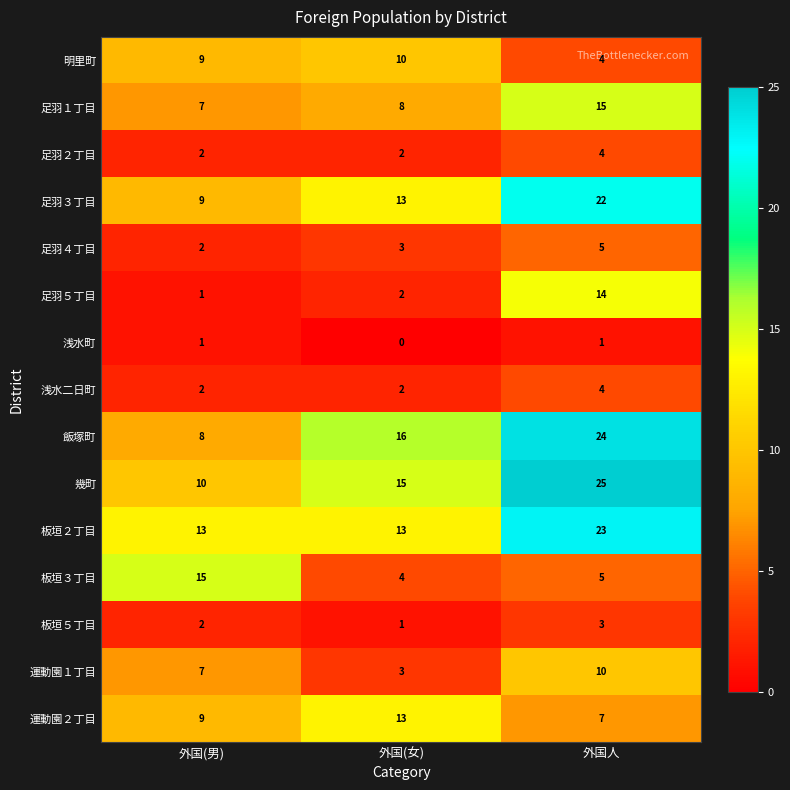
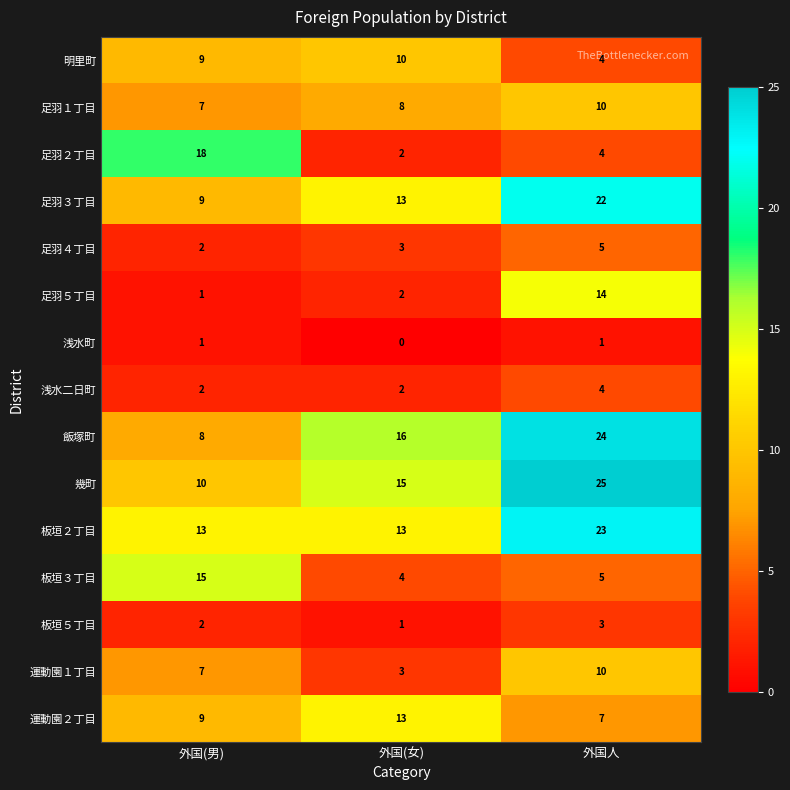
  {
    "明里町": {
      "外国(男)": 9,
      "外国(女)": 10
    },
    "足羽１丁目": {
      "外国(男)": 7,
      "外国(女)": 8,
-     "外国人": 15
+     "外国人": 10
    },
    "足羽２丁目": {
-     "外国(男)": 2,
+     "外国(男)": 18,
      "外国(女)": 2,
      "外国人": 4
    },
    "足羽３丁目": {
      "外国(男)": 9,
      "外国(女)": 13,
      "外国人": 22
    },
    "足羽４丁目": {
      "外国(男)": 2,
      "外国(女)": 3,
      "外国人": 5
    },
    "足羽５丁目": {
      "外国(男)": 1,
      "外国(女)": 2,
      "外国人": 14
    },
    "浅水町": {
      "外国(男)": 1,
      "外国(女)": 0,
      "外国人": 1
    },
    "浅水二日町": {
      "外国(男)": 2,
      "外国(女)": 2,
      "外国人": 4
    },
    "飯塚町": {
      "外国(男)": 8,
      "外国(女)": 16,
      "外国人": 24
    },
    "幾町": {
      "外国(男)": 10,
      "外国(女)": 15,
      "外国人": 25
    },
    "板垣２丁目": {
      "外国(男)": 13,
      "外国(女)": 13,
      "外国人": 23
    },
    "板垣３丁目": {
      "外国(男)": 15,
      "外国(女)": 4,
      "外国人": 5
    },
    "板垣５丁目": {
      "外国(男)": 2,
      "外国(女)": 1,
      "外国人": 3
    },
    "運動園１丁目": {
      "外国(男)": 7,
      "外国(女)": 3,
      "外国人": 10
    },
    "運動園２丁目": {
      "外国(男)": 9,
      "外国(女)": 13,
      "外国人": 7
    }
  }
